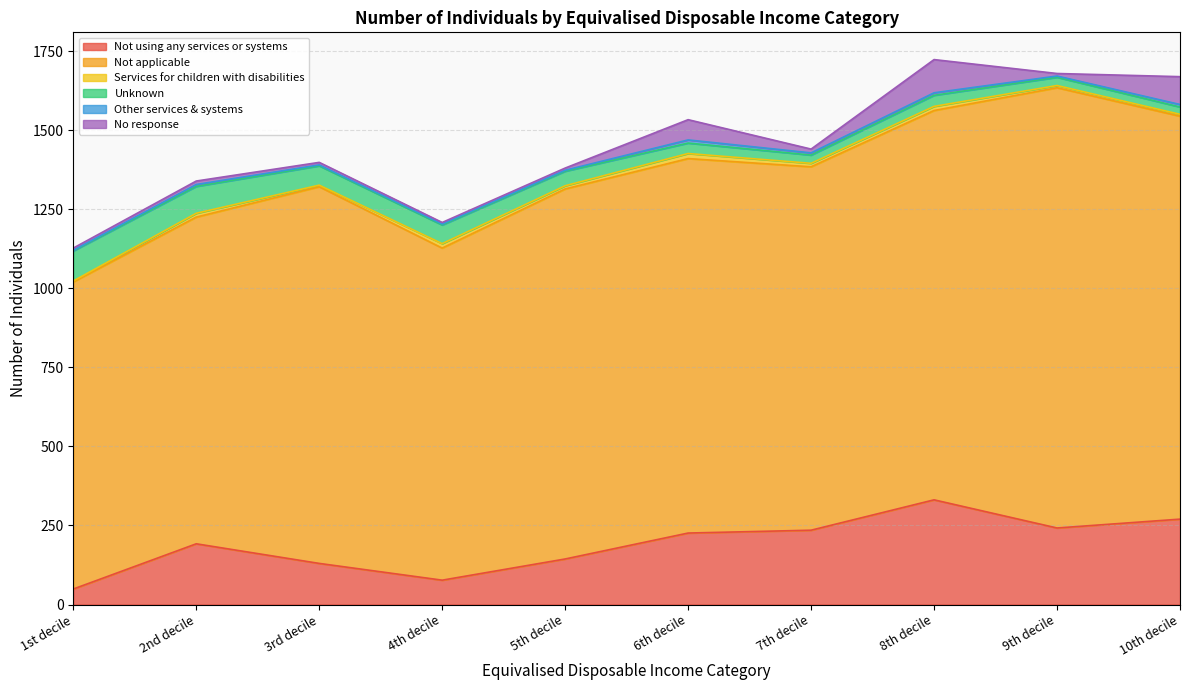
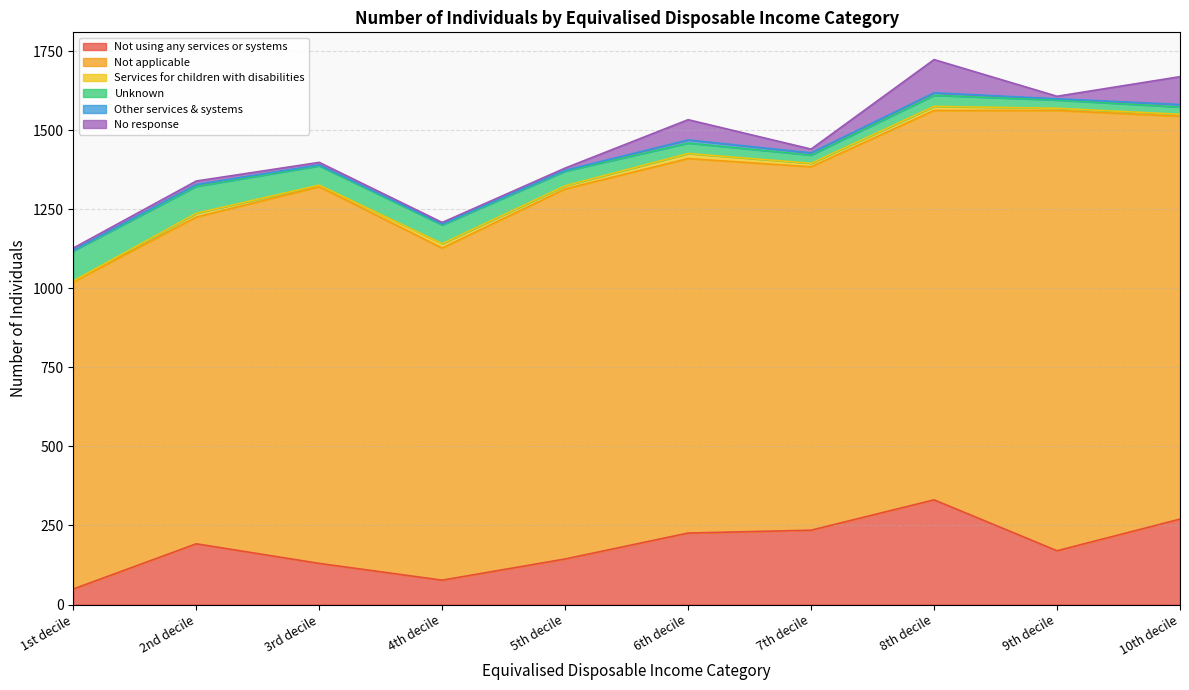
  {
    "Not using any services or systems": {
      "1st decile": 50,
      "2nd decile": 190,
      "3rd decile": 130,
      "4th decile": 80,
      "5th decile": 140,
      "6th decile": 230,
      "7th decile": 240,
      "8th decile": 330,
-     "9th decile": 240,
+     "9th decile": 170,
      "10th decile": 270
    },
    "Unknown": {
      "6th decile": 30
    },
    "Other services & systems": {
      "6th decile": 10
    },
    "No response": {
      "2nd decile": 10,
      "6th decile": 60,
      "7th decile": 10,
      "8th decile": 110,
      "10th decile": 90
    }
  }
